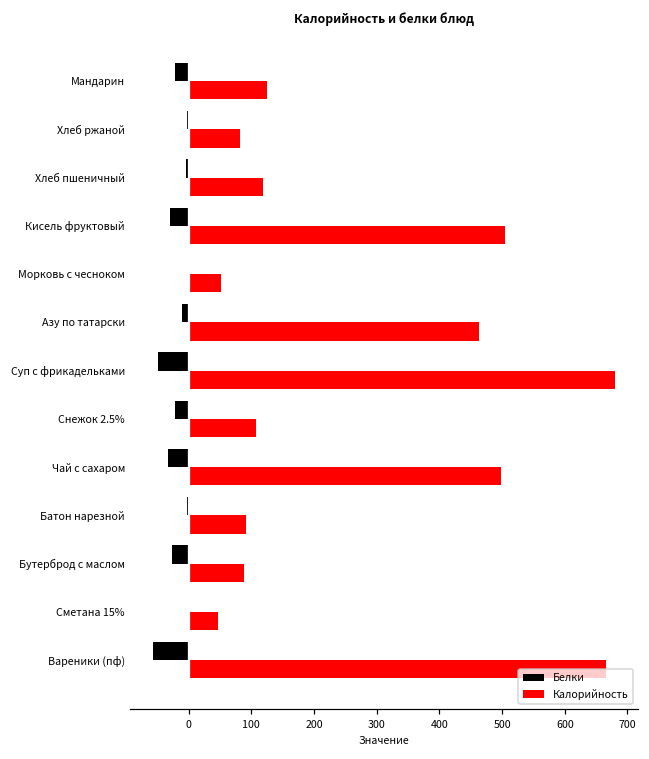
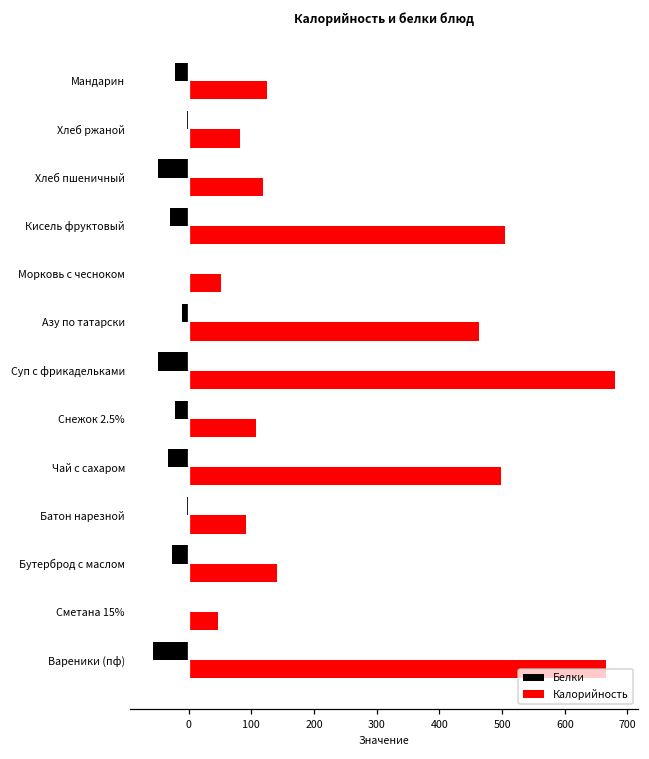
  {
    "Белки": {
      "Мандарин": -20,
-     "Хлеб пшеничный": 0,
+     "Хлеб пшеничный": -50,
      "Кисель фруктовый": -30,
      "Азу по татарски": -10,
      "Суп с фрикадельками": -50,
      "Снежок 2.5%": -20,
      "Чай с сахаром": -30,
      "Бутерброд с маслом": -30,
      "Вареники (пф)": -60
    },
    "Калорийность": {
      "Мандарин": 130,
      "Хлеб ржаной": 80,
      "Хлеб пшеничный": 120,
      "Кисель фруктовый": 500,
      "Морковь с чесноком": 50,
      "Азу по татарски": 460,
      "Суп с фрикадельками": 680,
      "Снежок 2.5%": 110,
      "Чай с сахаром": 500,
      "Батон нарезной": 90,
-     "Бутерброд с маслом": 90,
+     "Бутерброд с маслом": 140,
      "Сметана 15%": 50
    }
  }
